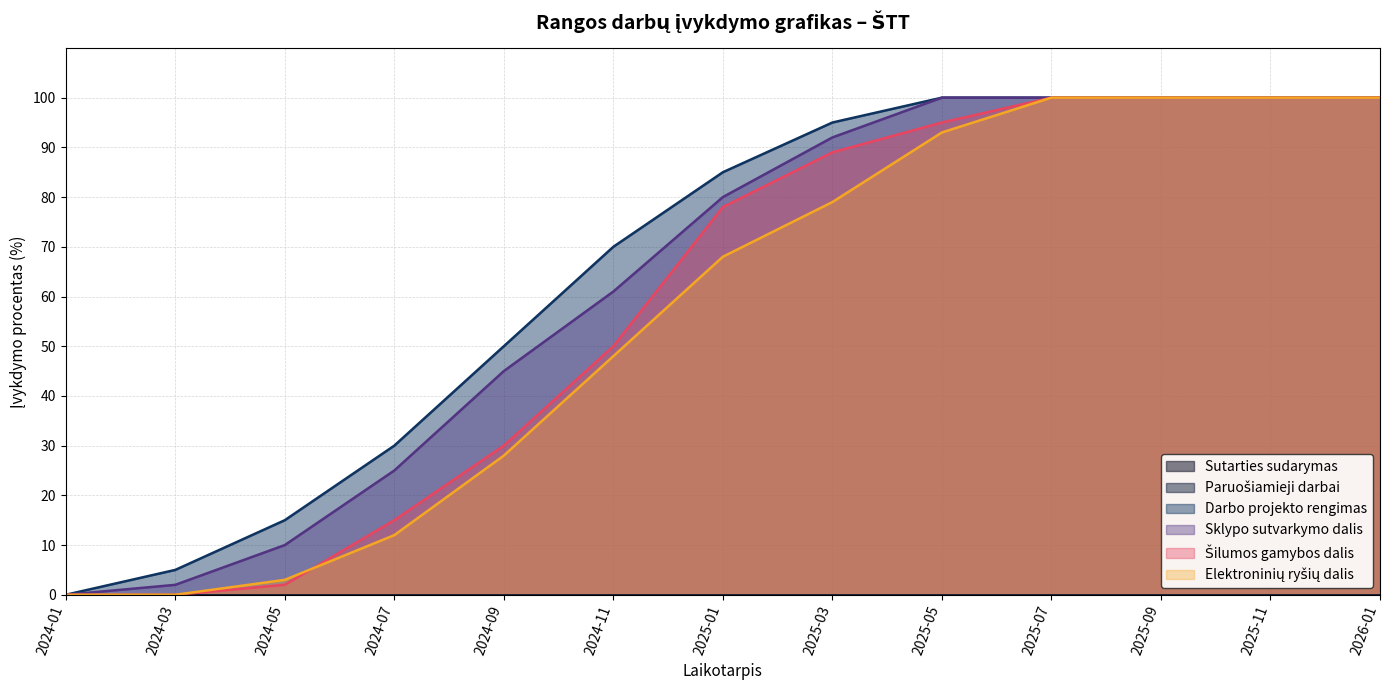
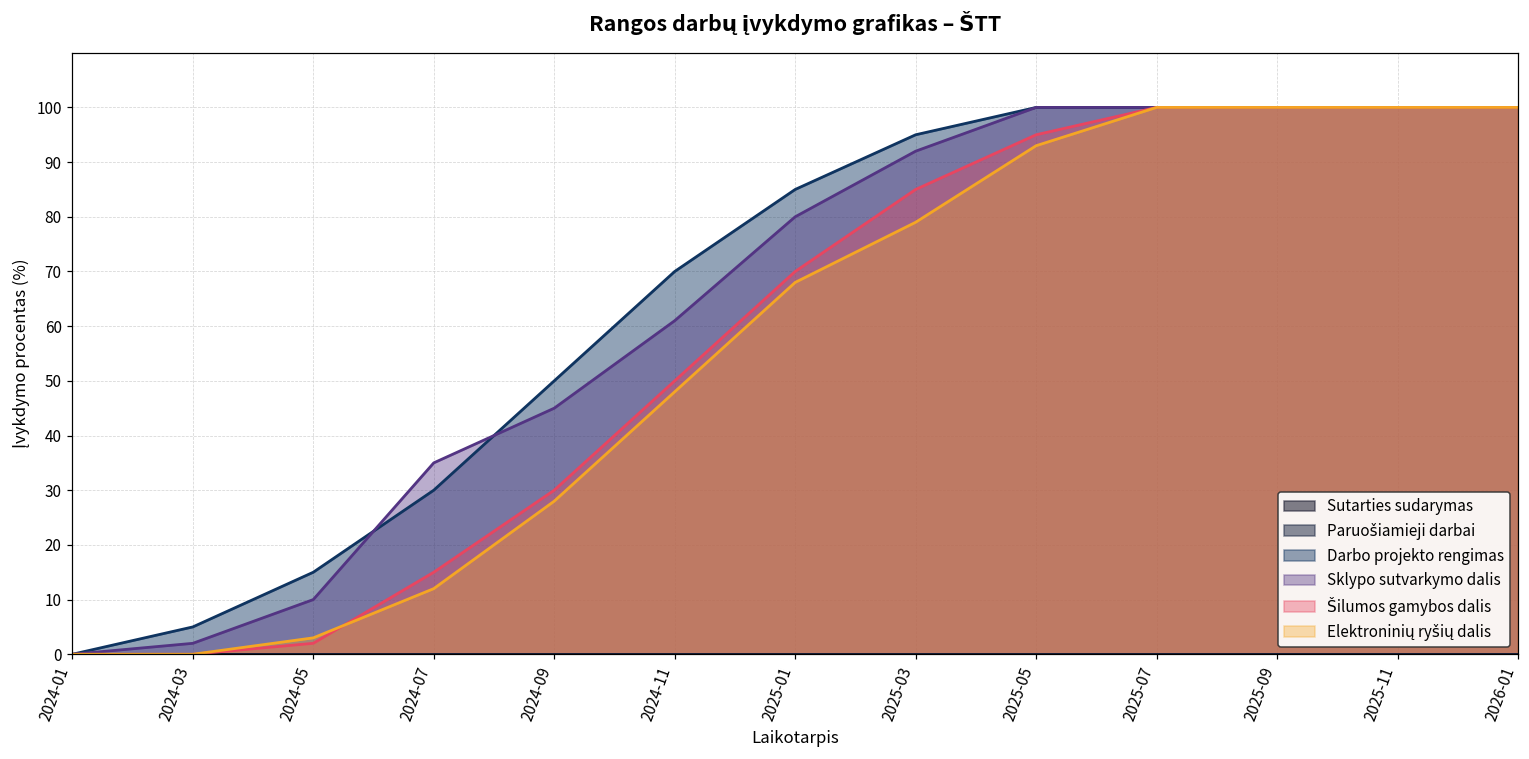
  {
    "Sklypo sutvarkymo dalis": {
      "2024-03": 2,
      "2024-05": 10,
-     "2024-07": 25,
+     "2024-07": 35,
      "2024-09": 45,
      "2024-11": 61,
      "2025-01": 80,
      "2025-03": 92
    },
    "Šilumos gamybos dalis": {
      "2024-05": 2,
      "2024-07": 15,
      "2024-09": 30,
      "2024-11": 50,
-     "2025-01": 78,
-     "2025-03": 89,
+     "2025-01": 70,
+     "2025-03": 85,
      "2025-05": 95
    },
    "Elektroninių ryšių dalis": {
      "2024-05": 3,
      "2024-07": 12,
      "2024-09": 28,
      "2024-11": 48,
      "2025-01": 68,
      "2025-03": 79,
      "2025-05": 93
    }
  }
